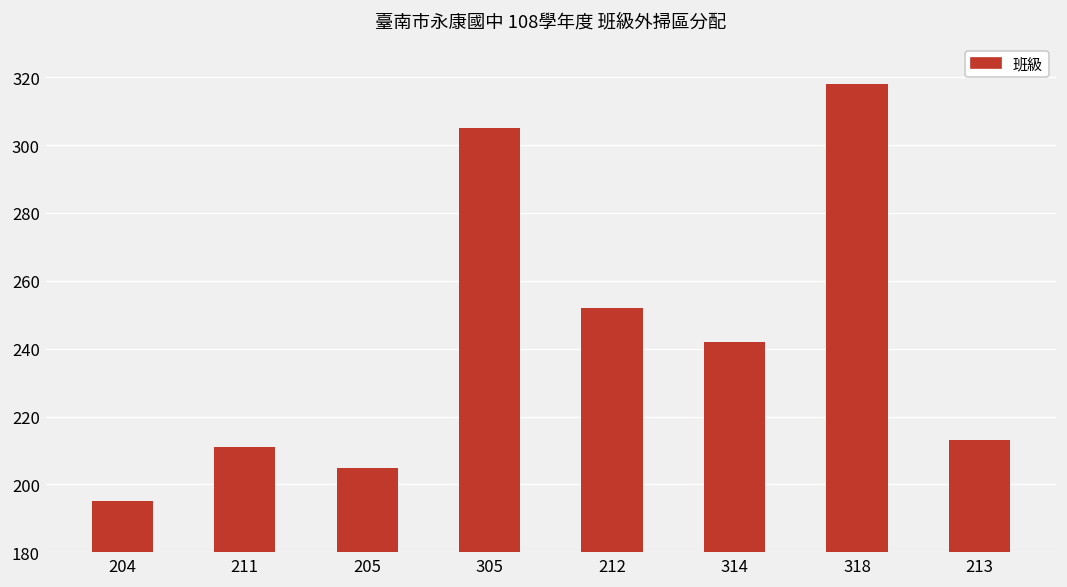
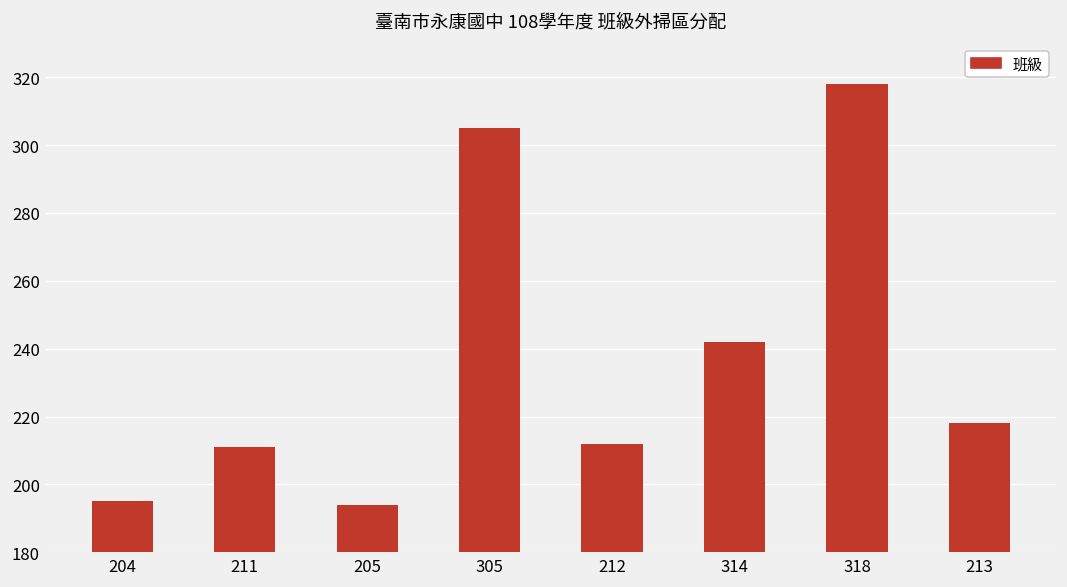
  {
    "204": 195,
    "211": 211,
-   "205": 205,
+   "205": 194,
    "305": 305,
-   "212": 252,
+   "212": 212,
    "314": 242,
    "318": 318,
-   "213": 213
+   "213": 218
  }
